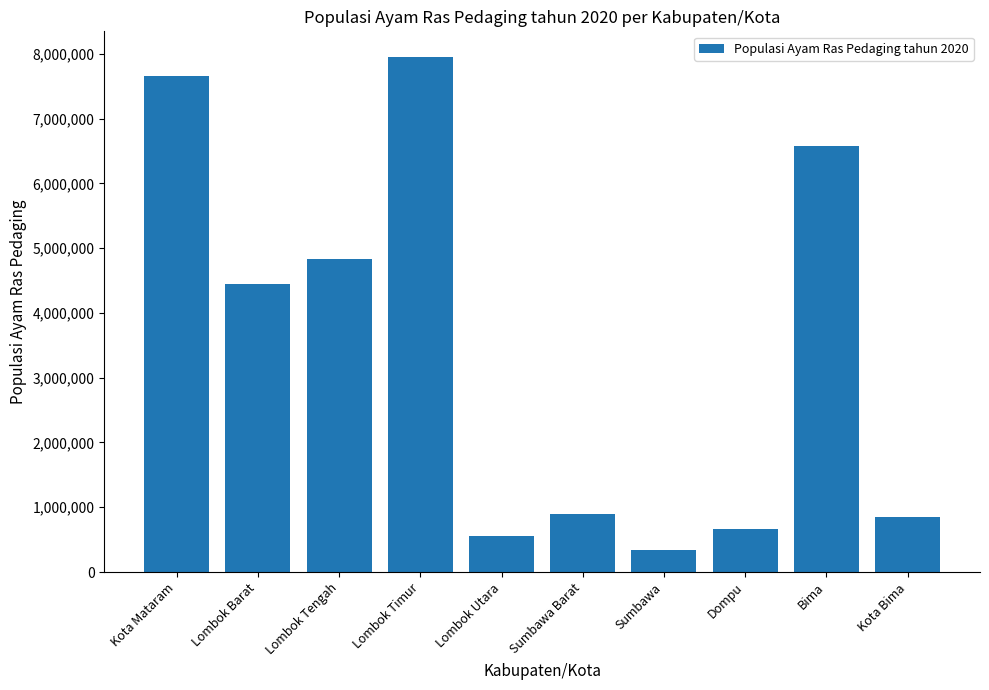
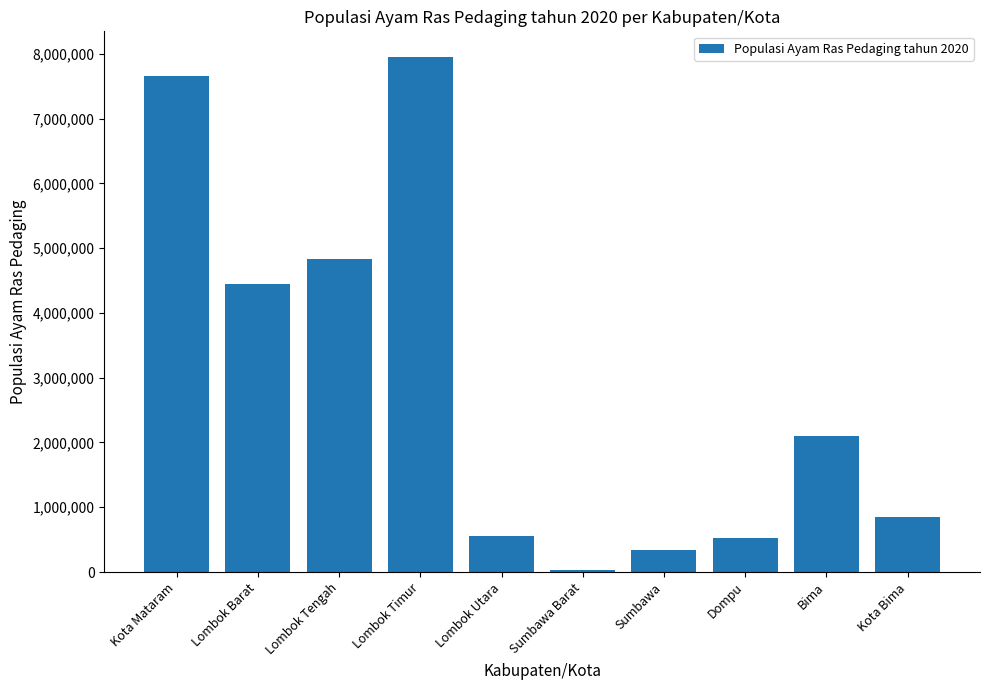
  {
    "Kota Mataram": "7,700,000",
    "Lombok Barat": "4,400,000",
    "Lombok Tengah": "4,800,000",
    "Lombok Timur": "7,900,000",
    "Lombok Utara": "600,000",
-   "Sumbawa Barat": "900,000",
+   "Sumbawa Barat": "0",
    "Sumbawa": "300,000",
-   "Dompu": "700,000",
-   "Bima": "6,600,000",
+   "Dompu": "500,000",
+   "Bima": "2,100,000",
    "Kota Bima": "800,000"
  }
